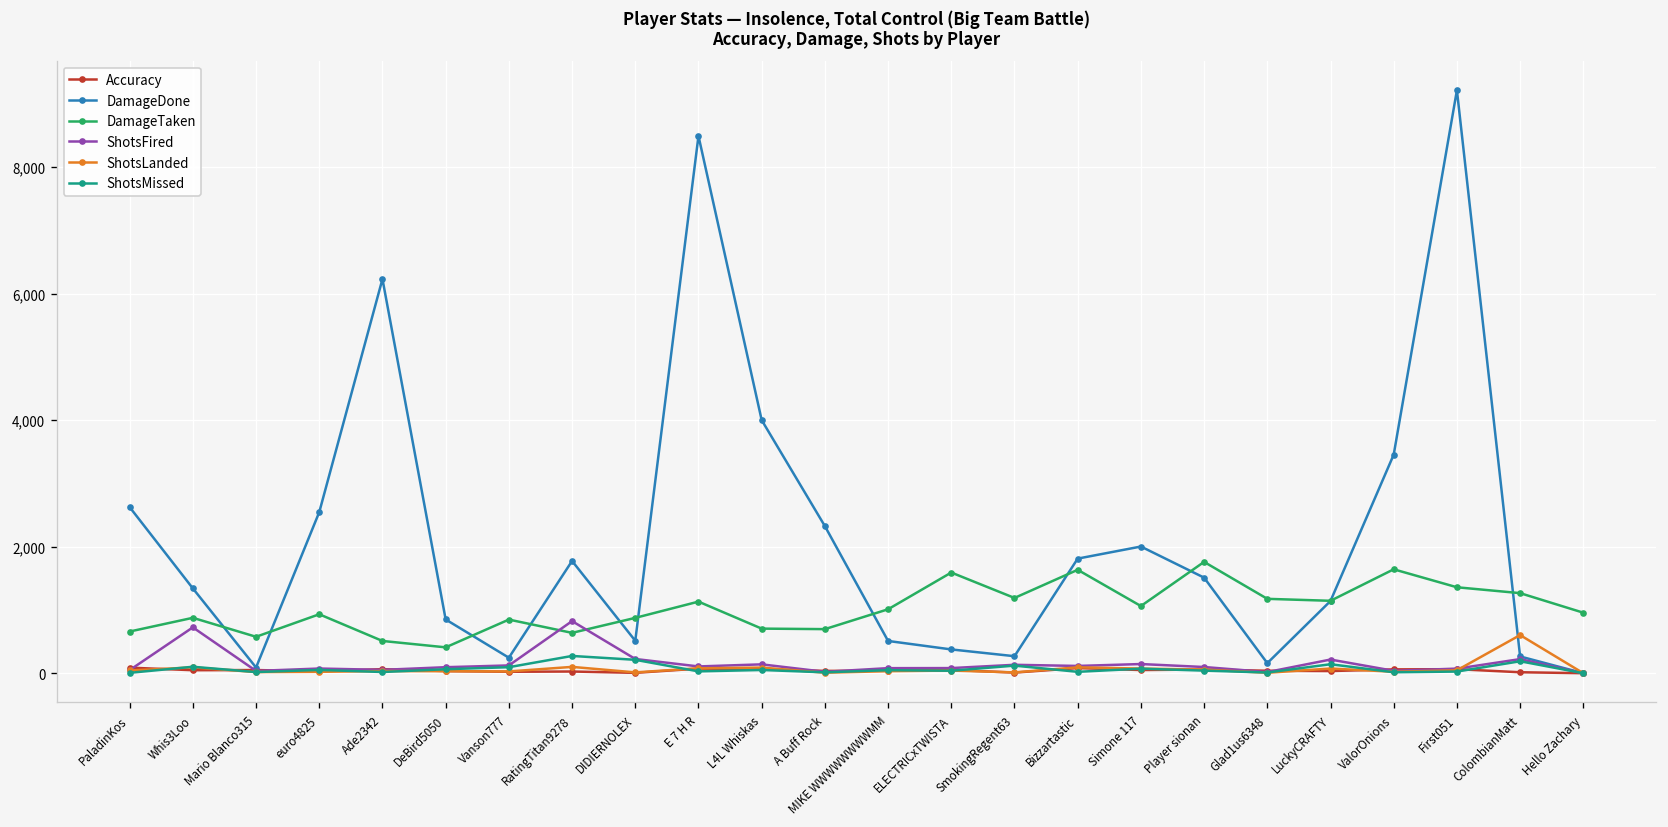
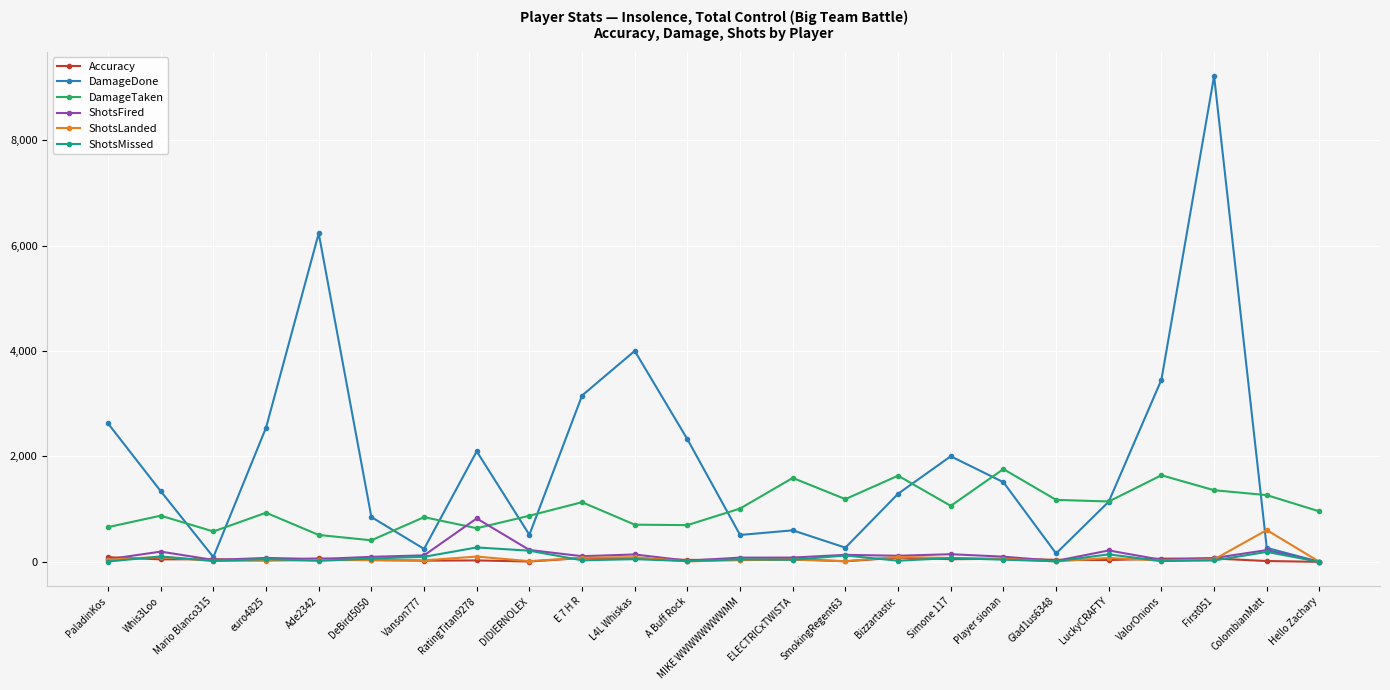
  {
    "Accuracy": {
      "RatingTitan9278": "0",
      "ColombianMatt": "0"
    },
    "DamageDone": {
      "PaladinKos": "2,600",
      "Whis3Loo": "1,300",
      "euro4825": "2,500",
      "Ade2342": "6,200",
      "DeBird5050": "900",
      "Vanson777": "200",
-     "RatingTitan9278": "1,800",
+     "RatingTitan9278": "2,100",
      "DIDIERNOLEX": "500",
-     "E 7 H R": "8,500",
+     "E 7 H R": "3,200",
      "L4L Whiskas": "4,000",
      "A Buff Rock": "2,300",
      "MIKE WWWWWWWWMM": "500",
-     "ELECTRICxTWISTA": "400",
+     "ELECTRICxTWISTA": "600",
      "SmokingRegent63": "300",
-     "Bizzartastic": "1,800",
+     "Bizzartastic": "1,300",
      "Simone 117": "2,000",
      "Player sionan": "1,500",
      "Glad1us6348": "200",
      "ValorOnions": "3,500",
      "First051": "9,200"
    },
    "ShotsFired": {
-     "Whis3Loo": "700",
+     "Whis3Loo": "200",
      "RatingTitan9278": "800",
      "L4L Whiskas": "100",
      "Simone 117": "100",
      "LuckyCRAFTY": "200"
    },
    "ShotsLanded": {
      "RatingTitan9278": "100",
      "ColombianMatt": "600"
    }
  }
